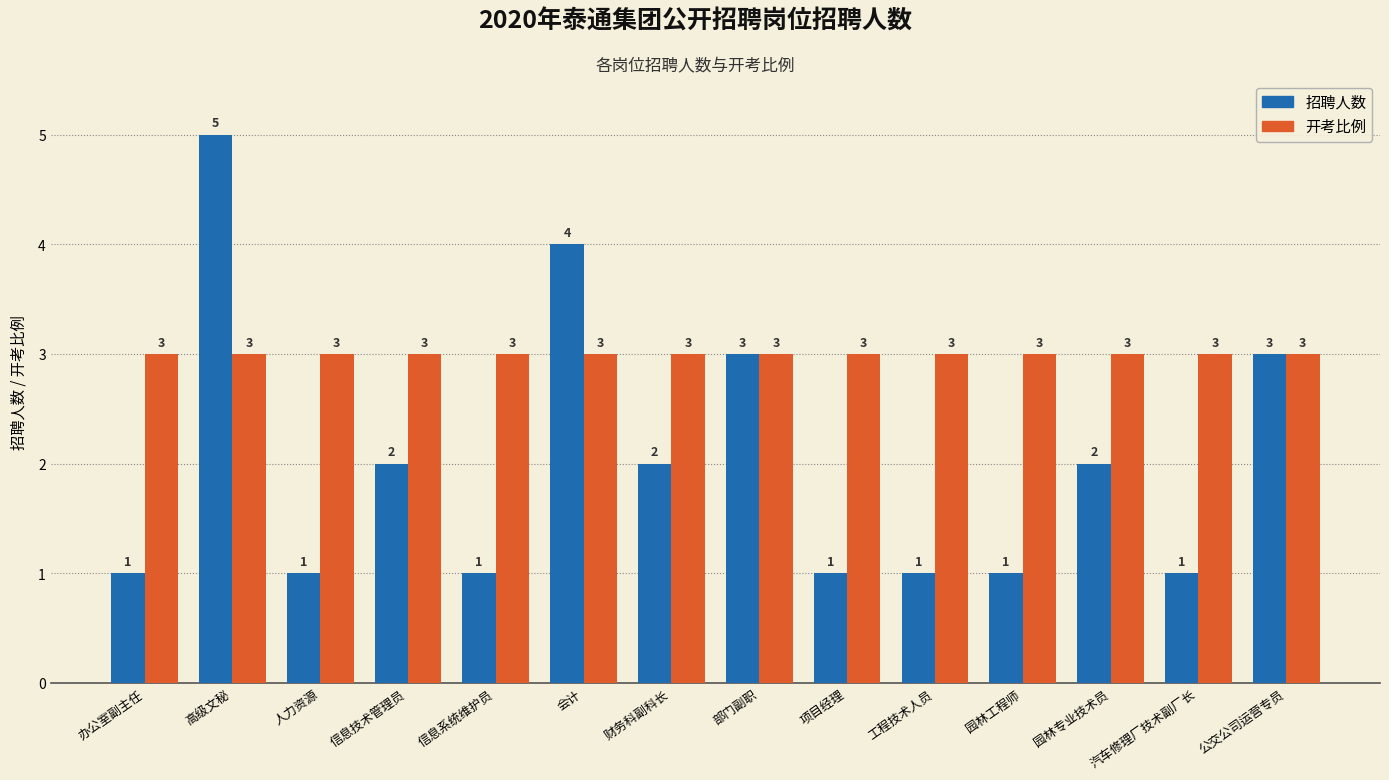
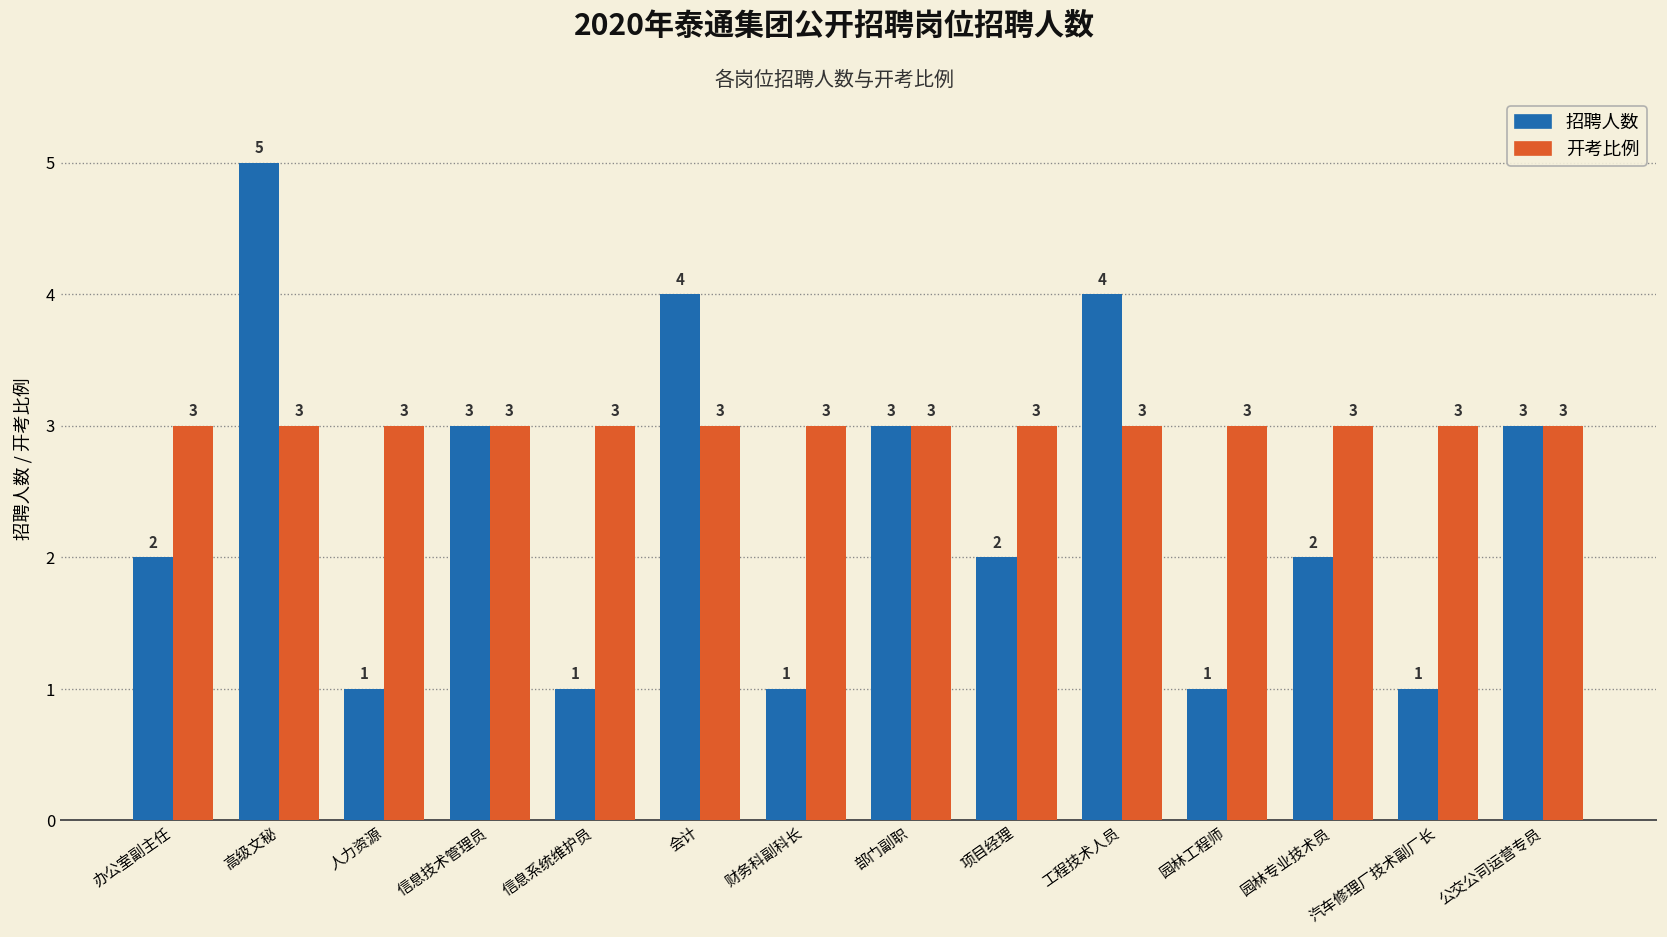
  {
    "招聘人数": {
-     "办公室副主任": 1,
+     "办公室副主任": 2,
      "高级文秘": 5,
      "人力资源": 1,
-     "信息技术管理员": 2,
+     "信息技术管理员": 3,
      "信息系统维护员": 1,
      "会计": 4,
-     "财务科副科长": 2,
+     "财务科副科长": 1,
      "部门副职": 3,
-     "项目经理": 1,
-     "工程技术人员": 1,
+     "项目经理": 2,
+     "工程技术人员": 4,
      "园林工程师": 1,
      "园林专业技术员": 2,
      "汽车修理厂技术副厂长": 1,
      "公交公司运营专员": 3
    },
    "开考比例": {
      "办公室副主任": 3,
      "高级文秘": 3,
      "人力资源": 3,
      "信息技术管理员": 3,
      "信息系统维护员": 3,
      "会计": 3,
      "财务科副科长": 3,
      "部门副职": 3,
      "项目经理": 3,
      "工程技术人员": 3,
      "园林工程师": 3,
      "园林专业技术员": 3,
      "汽车修理厂技术副厂长": 3,
      "公交公司运营专员": 3
    }
  }
